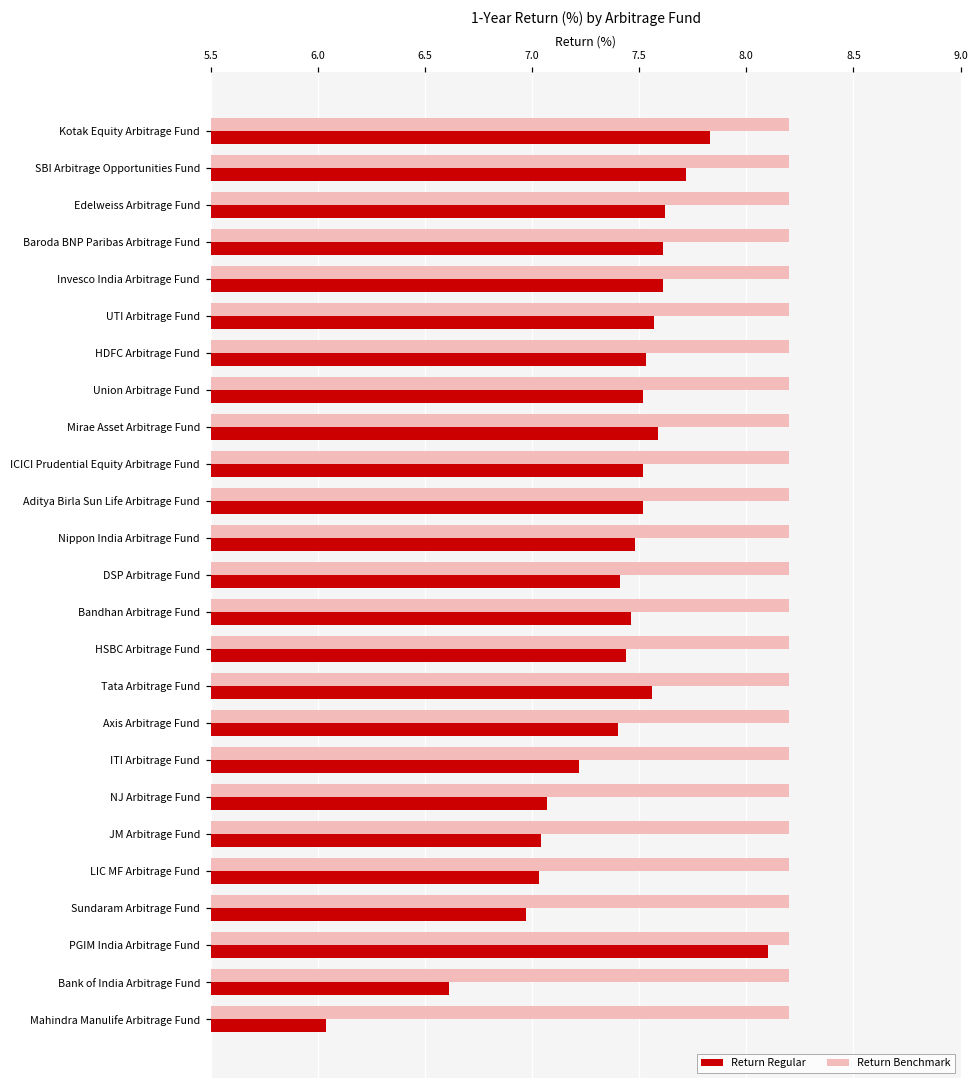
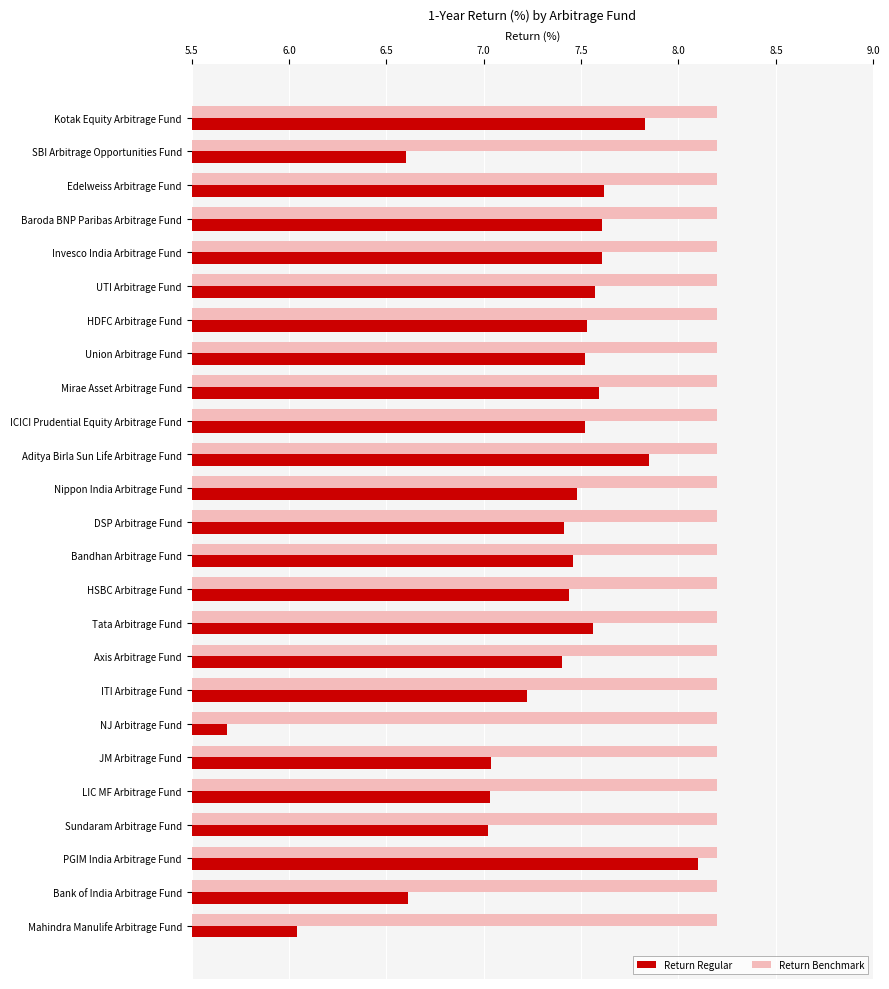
  {
    "Return Regular": {
      "Kotak Equity Arbitrage Fund": 7.83,
-     "SBI Arbitrage Opportunities Fund": 7.72,
+     "SBI Arbitrage Opportunities Fund": 6.60,
      "Edelweiss Arbitrage Fund": 7.62,
      "Baroda BNP Paribas Arbitrage Fund": 7.61,
      "Invesco India Arbitrage Fund": 7.61,
      "UTI Arbitrage Fund": 7.57,
      "HDFC Arbitrage Fund": 7.53,
      "Union Arbitrage Fund": 7.52,
      "Mirae Asset Arbitrage Fund": 7.59,
      "ICICI Prudential Equity Arbitrage Fund": 7.52,
-     "Aditya Birla Sun Life Arbitrage Fund": 7.52,
+     "Aditya Birla Sun Life Arbitrage Fund": 7.85,
      "Nippon India Arbitrage Fund": 7.48,
      "DSP Arbitrage Fund": 7.41,
      "Bandhan Arbitrage Fund": 7.46,
      "HSBC Arbitrage Fund": 7.44,
      "Tata Arbitrage Fund": 7.56,
      "Axis Arbitrage Fund": 7.40,
      "ITI Arbitrage Fund": 7.22,
-     "NJ Arbitrage Fund": 7.07,
+     "NJ Arbitrage Fund": 5.68,
      "JM Arbitrage Fund": 7.04,
      "LIC MF Arbitrage Fund": 7.03,
-     "Sundaram Arbitrage Fund": 6.97,
+     "Sundaram Arbitrage Fund": 7.02,
      "PGIM India Arbitrage Fund": 8.10,
      "Bank of India Arbitrage Fund": 6.61,
      "Mahindra Manulife Arbitrage Fund": 6.04
    },
    "Return Benchmark": {
      "Kotak Equity Arbitrage Fund": 8.20,
      "SBI Arbitrage Opportunities Fund": 8.20,
      "Edelweiss Arbitrage Fund": 8.20,
      "Baroda BNP Paribas Arbitrage Fund": 8.20,
      "Invesco India Arbitrage Fund": 8.20,
      "UTI Arbitrage Fund": 8.20,
      "HDFC Arbitrage Fund": 8.20,
      "Union Arbitrage Fund": 8.20,
      "Mirae Asset Arbitrage Fund": 8.20,
      "ICICI Prudential Equity Arbitrage Fund": 8.20,
      "Aditya Birla Sun Life Arbitrage Fund": 8.20,
      "Nippon India Arbitrage Fund": 8.20,
      "DSP Arbitrage Fund": 8.20,
      "Bandhan Arbitrage Fund": 8.20,
      "HSBC Arbitrage Fund": 8.20,
      "Tata Arbitrage Fund": 8.20,
      "Axis Arbitrage Fund": 8.20,
      "ITI Arbitrage Fund": 8.20,
      "NJ Arbitrage Fund": 8.20,
      "JM Arbitrage Fund": 8.20,
      "LIC MF Arbitrage Fund": 8.20,
      "Sundaram Arbitrage Fund": 8.20,
      "PGIM India Arbitrage Fund": 8.20,
      "Bank of India Arbitrage Fund": 8.20,
      "Mahindra Manulife Arbitrage Fund": 8.20
    }
  }
